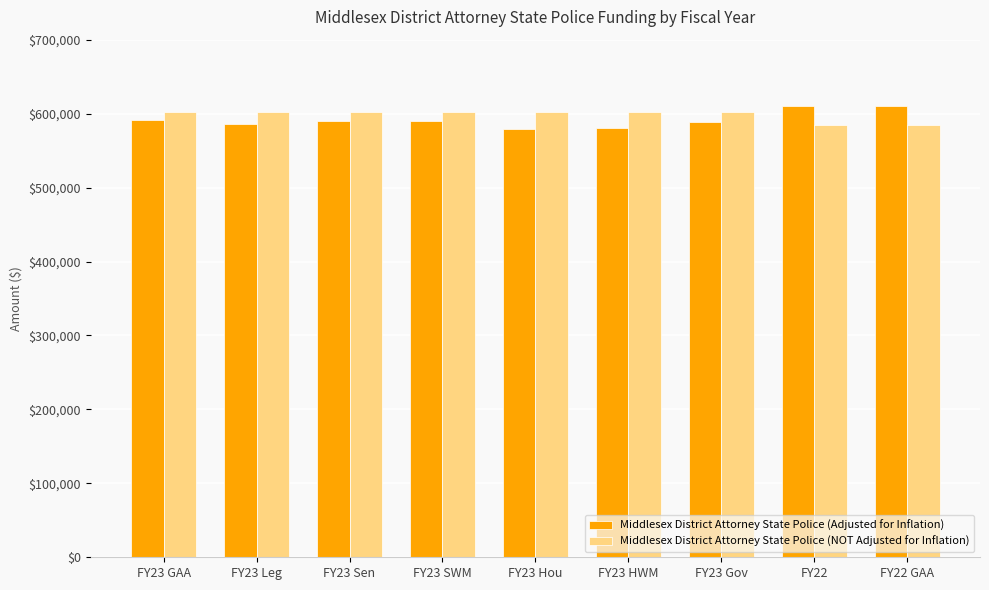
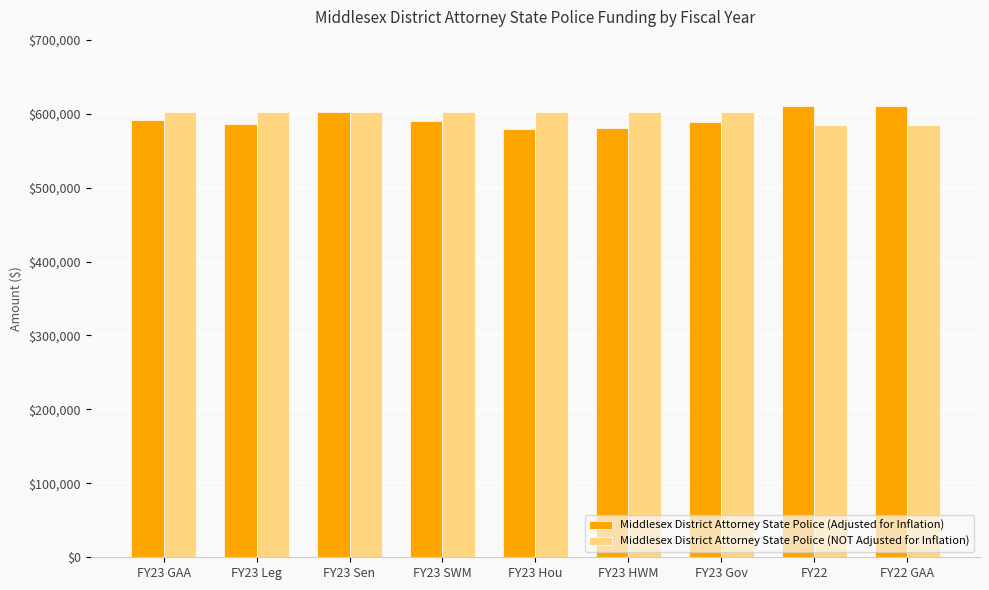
  {
    "Middlesex District Attorney State Police (Adjusted for Inflation)": {
      "FY23 GAA": "$590,000",
      "FY23 Leg": "$590,000",
-     "FY23 Sen": "$590,000",
+     "FY23 Sen": "$600,000",
      "FY23 SWM": "$590,000",
      "FY23 Hou": "$580,000",
      "FY23 HWM": "$580,000",
      "FY23 Gov": "$590,000",
      "FY22": "$610,000",
      "FY22 GAA": "$610,000"
    },
    "Middlesex District Attorney State Police (NOT Adjusted for Inflation)": {
      "FY23 GAA": "$600,000",
      "FY23 Leg": "$600,000",
      "FY23 Sen": "$600,000",
      "FY23 SWM": "$600,000",
      "FY23 Hou": "$600,000",
      "FY23 HWM": "$600,000",
      "FY23 Gov": "$600,000",
      "FY22": "$590,000",
      "FY22 GAA": "$590,000"
    }
  }
